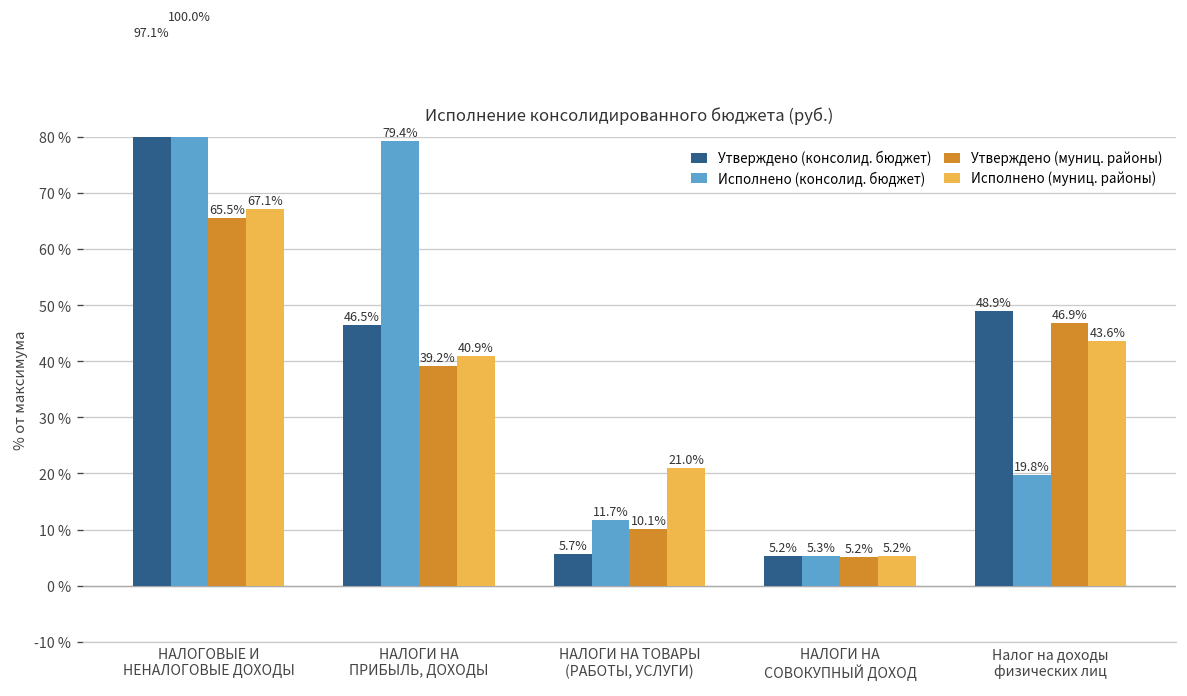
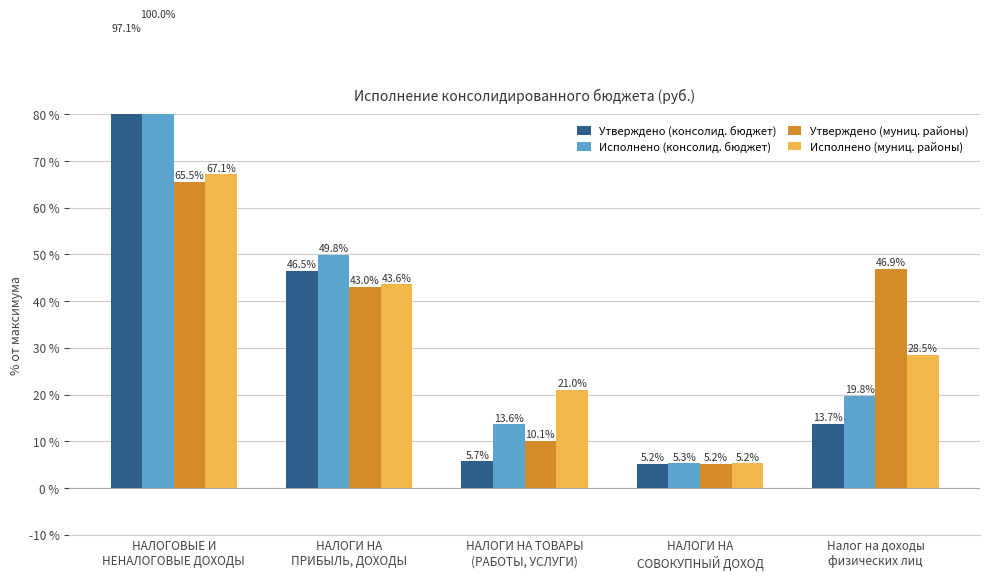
  {
    "Утверждено (консолид. бюджет)": {
      "НАЛОГИ НА ПРИБЫЛЬ, ДОХОДЫ": "46.5%",
      "НАЛОГИ НА ТОВАРЫ (РАБОТЫ, УСЛУГИ)": "5.7%",
      "НАЛОГИ НА СОВОКУПНЫЙ ДОХОД": "5.2%",
-     "Налог на доходы физических лиц": "48.9%"
+     "Налог на доходы физических лиц": "13.7%"
    },
    "Исполнено (консолид. бюджет)": {
-     "НАЛОГИ НА ПРИБЫЛЬ, ДОХОДЫ": "79.4%",
-     "НАЛОГИ НА ТОВАРЫ (РАБОТЫ, УСЛУГИ)": "11.7%",
+     "НАЛОГИ НА ПРИБЫЛЬ, ДОХОДЫ": "49.8%",
+     "НАЛОГИ НА ТОВАРЫ (РАБОТЫ, УСЛУГИ)": "13.6%",
      "НАЛОГИ НА СОВОКУПНЫЙ ДОХОД": "5.3%",
      "Налог на доходы физических лиц": "19.8%"
    },
    "Утверждено (муниц. районы)": {
      "НАЛОГОВЫЕ И НЕНАЛОГОВЫЕ ДОХОДЫ": "65.5%",
-     "НАЛОГИ НА ПРИБЫЛЬ, ДОХОДЫ": "39.2%",
+     "НАЛОГИ НА ПРИБЫЛЬ, ДОХОДЫ": "43.0%",
      "НАЛОГИ НА ТОВАРЫ (РАБОТЫ, УСЛУГИ)": "10.1%",
      "НАЛОГИ НА СОВОКУПНЫЙ ДОХОД": "5.2%",
      "Налог на доходы физических лиц": "46.9%"
    },
    "Исполнено (муниц. районы)": {
      "НАЛОГОВЫЕ И НЕНАЛОГОВЫЕ ДОХОДЫ": "67.1%",
-     "НАЛОГИ НА ПРИБЫЛЬ, ДОХОДЫ": "40.9%",
+     "НАЛОГИ НА ПРИБЫЛЬ, ДОХОДЫ": "43.6%",
      "НАЛОГИ НА ТОВАРЫ (РАБОТЫ, УСЛУГИ)": "21.0%",
      "НАЛОГИ НА СОВОКУПНЫЙ ДОХОД": "5.2%",
-     "Налог на доходы физических лиц": "43.6%"
+     "Налог на доходы физических лиц": "28.5%"
    }
  }
